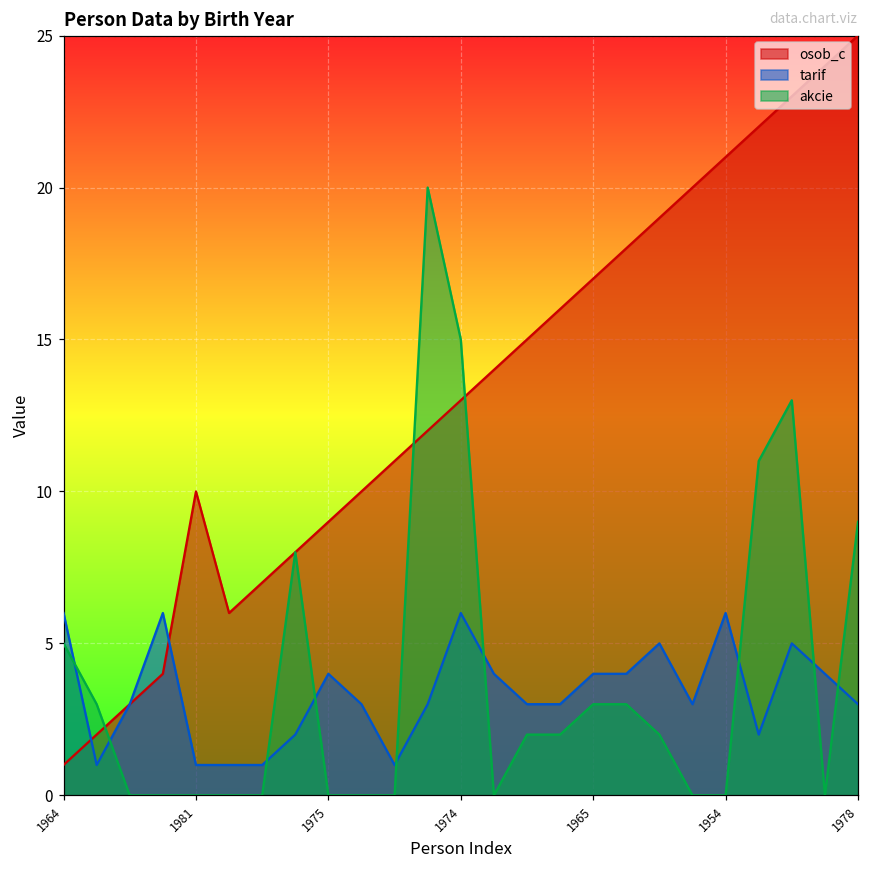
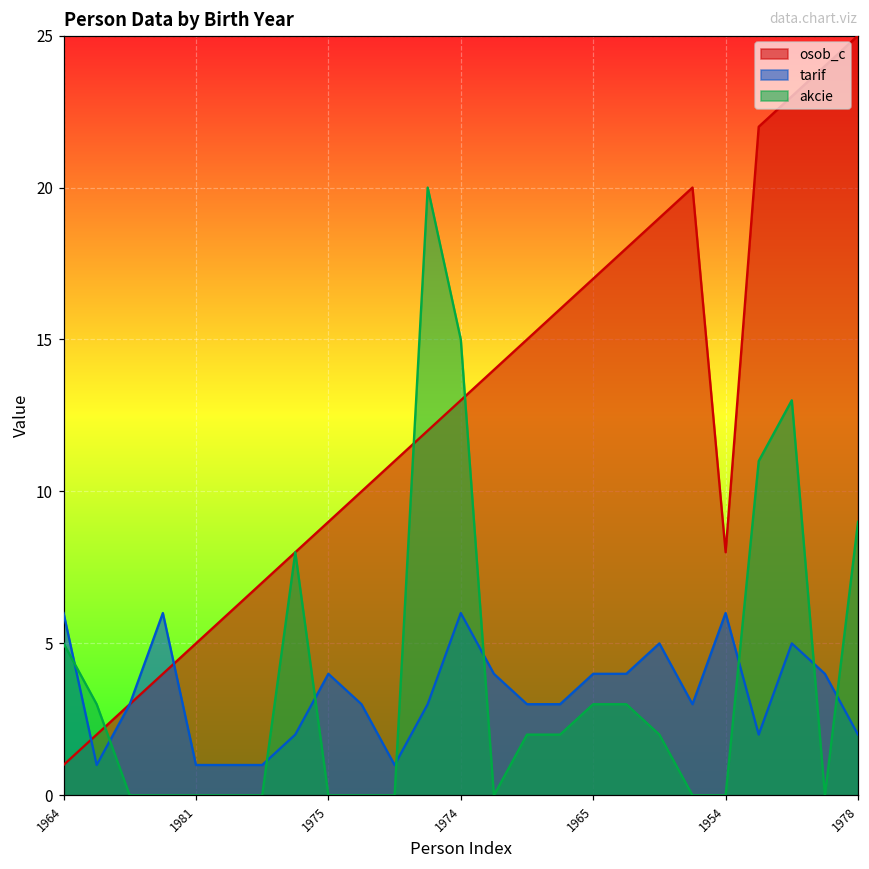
  {
    "osob_c": {
-     "1981": 10,
-     "1954": 21,
+     "1981": 5,
+     "1954": 8,
      "1978": 25
    },
    "tarif": {
      "1981": 1,
      "1954": 6,
-     "1978": 3
+     "1978": 2
    },
    "akcie": {
      "1981": 0,
      "1954": 0,
      "1978": 9
    }
  }
